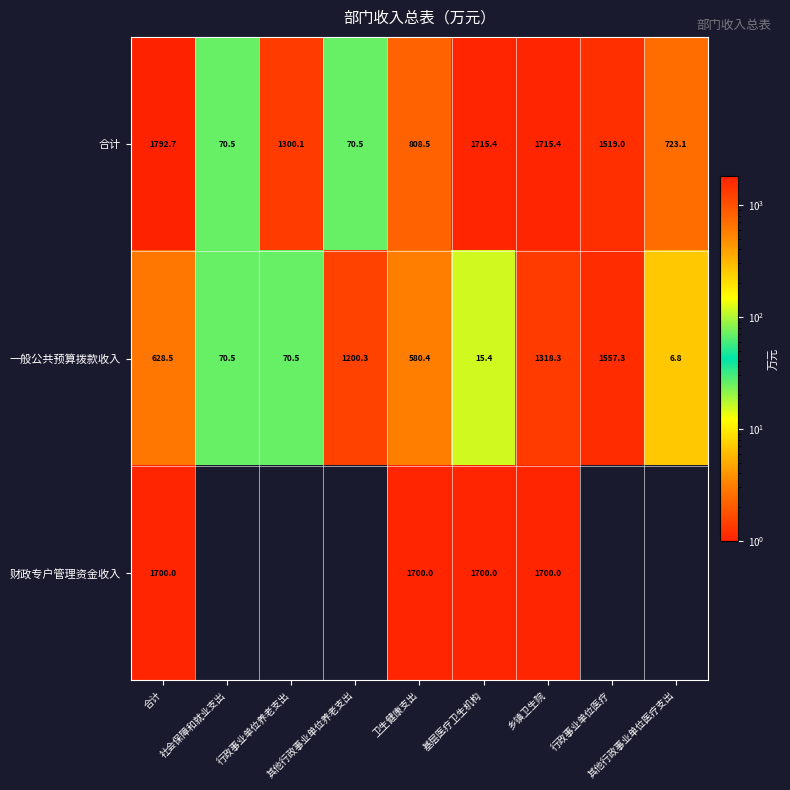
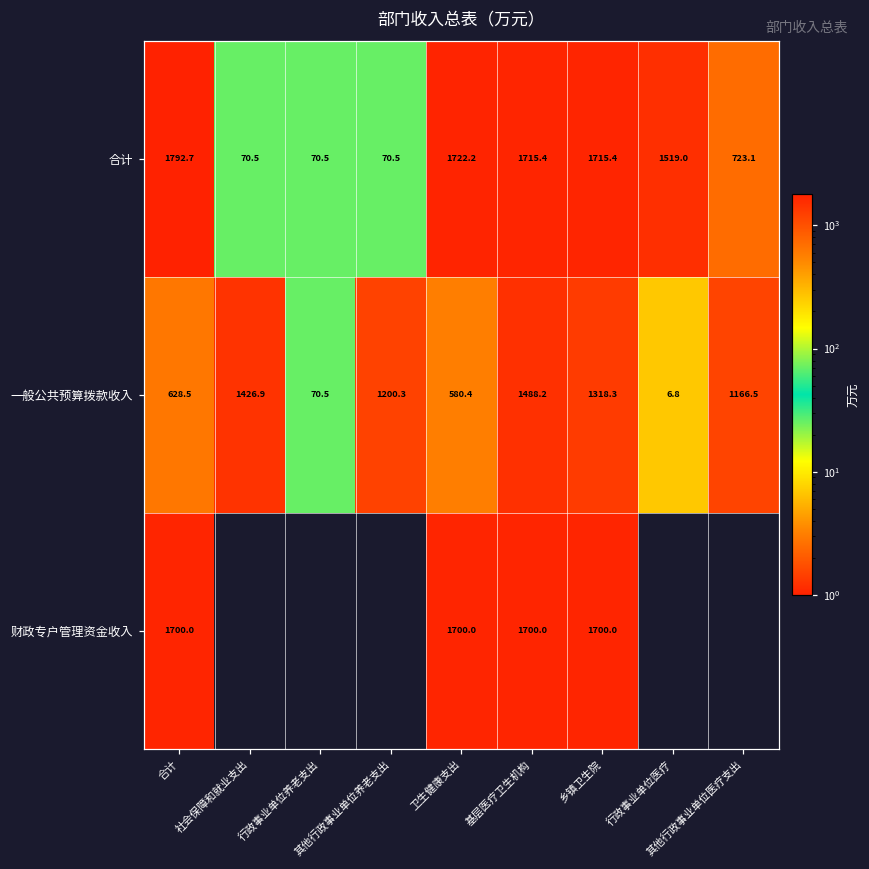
  {
    "合计": {
      "合计": 1792.7,
      "社会保障和就业支出": 70.5,
-     "行政事业单位养老支出": 1300.1,
+     "行政事业单位养老支出": 70.5,
      "其他行政事业单位养老支出": 70.5,
-     "卫生健康支出": 808.5,
+     "卫生健康支出": 1722.2,
      "基层医疗卫生机构": 1715.4,
      "乡镇卫生院": 1715.4,
      "行政事业单位医疗": 1519.0,
      "其他行政事业单位医疗支出": 723.1
    },
    "一般公共预算拨款收入": {
      "合计": 628.5,
-     "社会保障和就业支出": 70.5,
+     "社会保障和就业支出": 1426.9,
      "行政事业单位养老支出": 70.5,
      "其他行政事业单位养老支出": 1200.3,
      "卫生健康支出": 580.4,
-     "基层医疗卫生机构": 15.4,
+     "基层医疗卫生机构": 1488.2,
      "乡镇卫生院": 1318.3,
-     "行政事业单位医疗": 1557.3,
-     "其他行政事业单位医疗支出": 6.8
+     "行政事业单位医疗": 6.8,
+     "其他行政事业单位医疗支出": 1166.5
    },
    "财政专户管理资金收入": {
      "合计": 1700.0,
      "卫生健康支出": 1700.0,
      "基层医疗卫生机构": 1700.0,
      "乡镇卫生院": 1700.0
    }
  }
